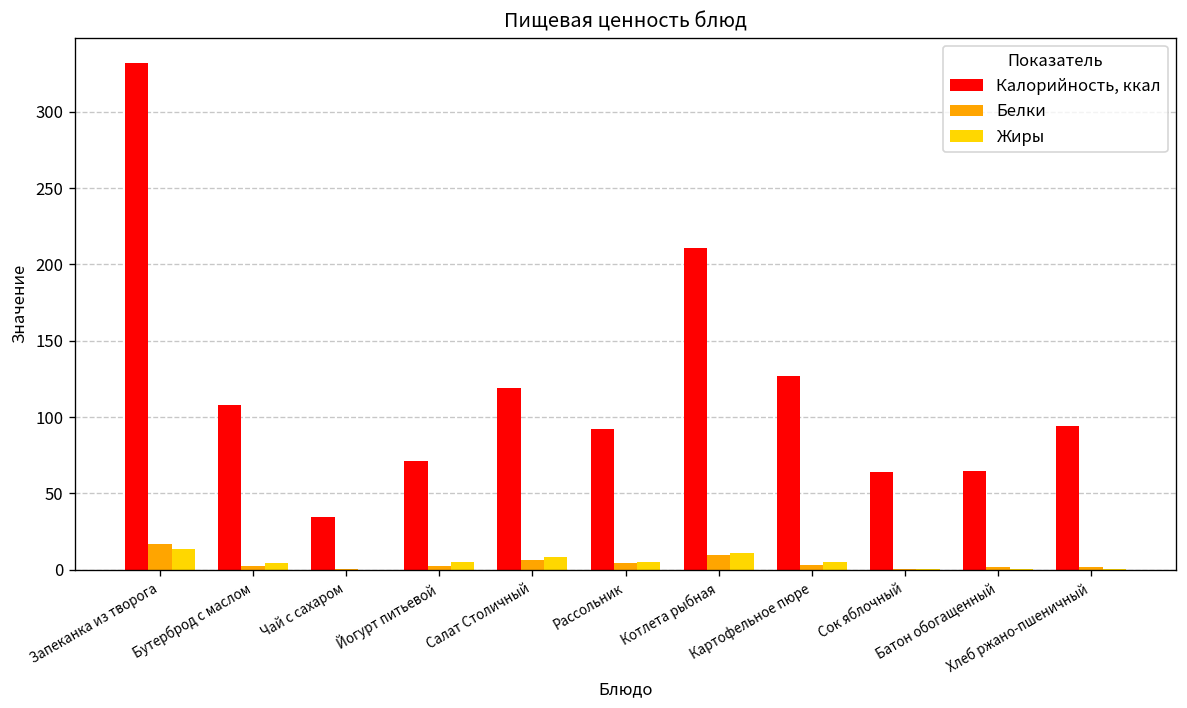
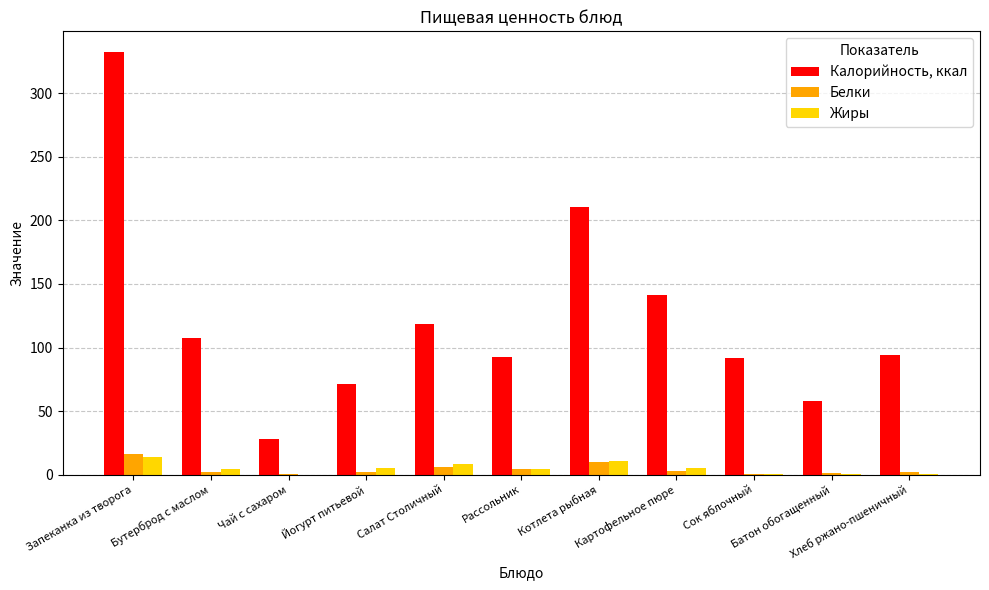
  {
    "Калорийность, ккал": {
      "Запеканка из творога": 332,
      "Бутерброд с маслом": 108,
-     "Чай с сахаром": 34,
+     "Чай с сахаром": 28,
      "Йогурт питьевой": 72,
      "Салат Столичный": 119,
      "Рассольник": 92,
      "Котлета рыбная": 211,
-     "Картофельное пюре": 127,
-     "Сок яблочный": 64,
-     "Батон обогащенный": 64,
+     "Картофельное пюре": 141,
+     "Сок яблочный": 92,
+     "Батон обогащенный": 58,
      "Хлеб ржано-пшеничный": 94
    }
  }
